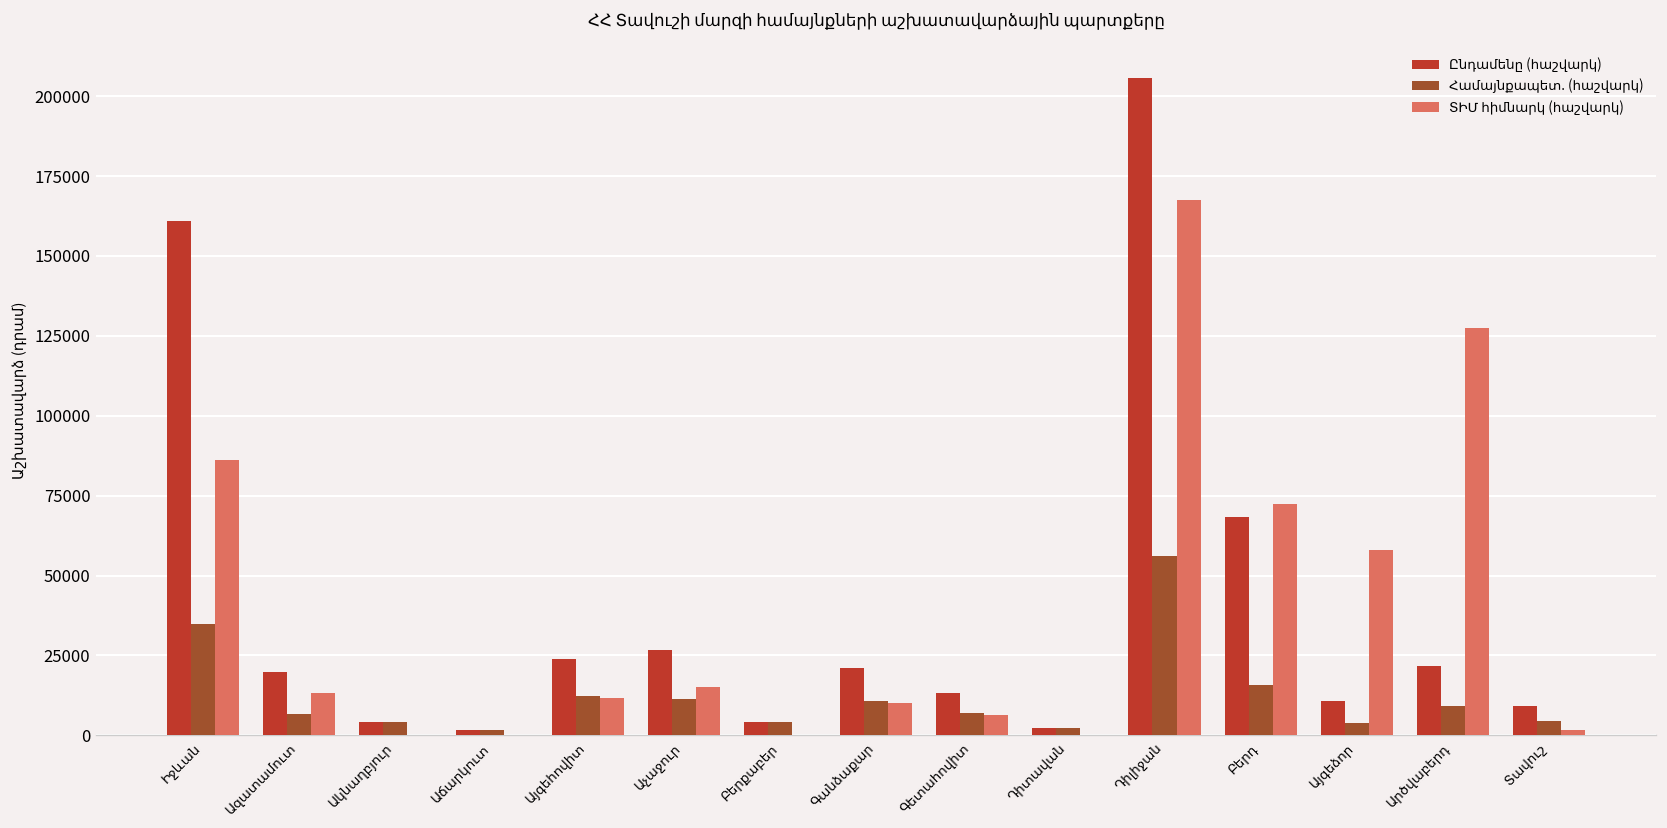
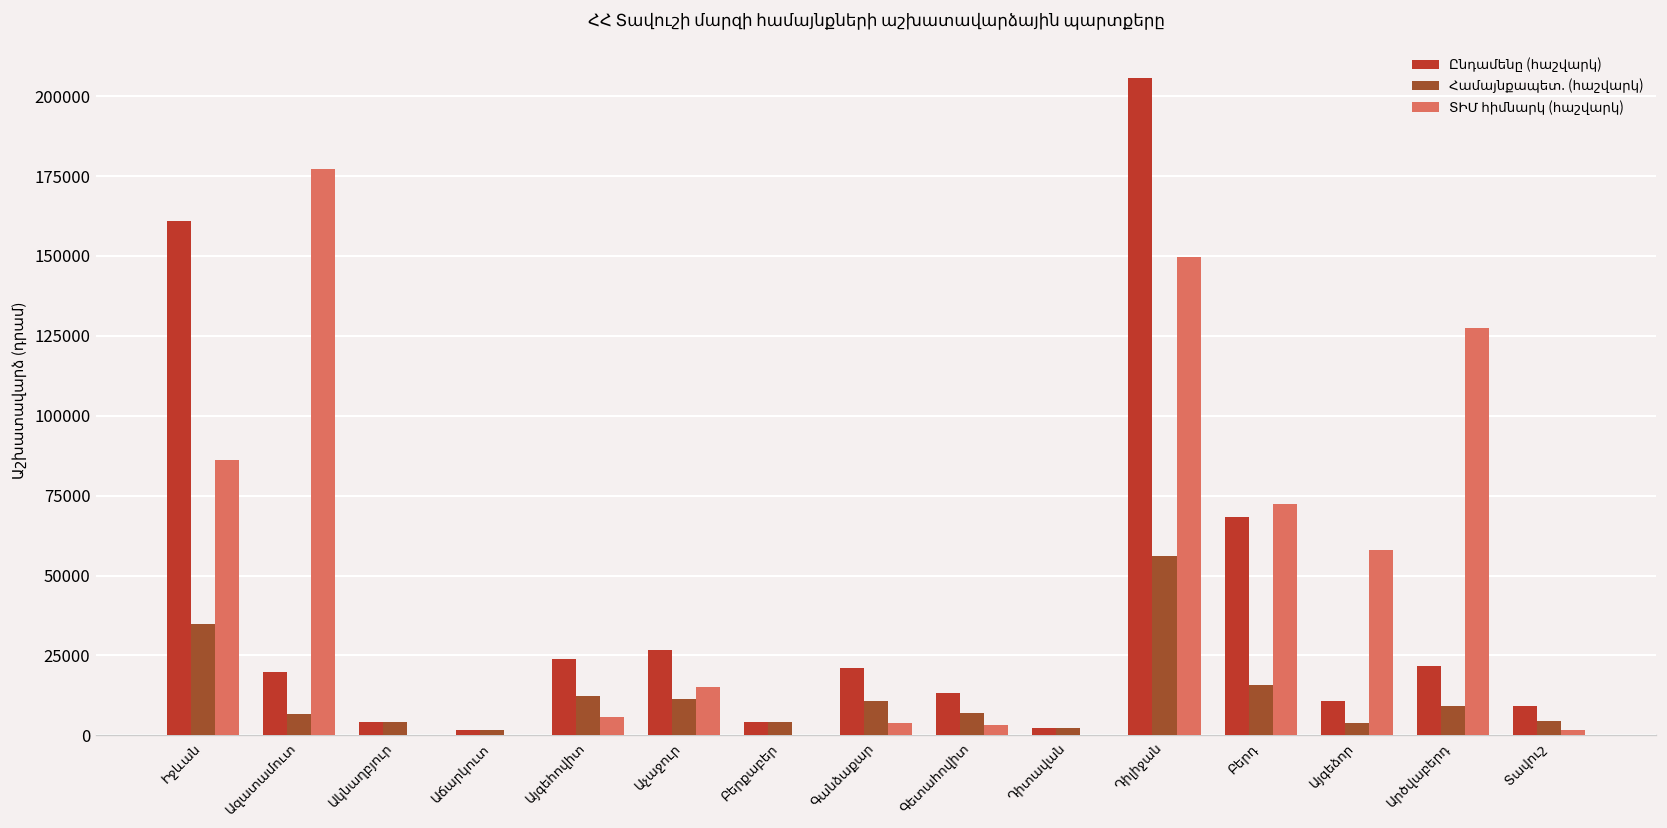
  {
    "ՏԻՄ հիմնարկ (հաշվարկ)": {
      "Իջևան": 86000,
-     "Ազատամուտ": 13000,
+     "Ազատամուտ": 177000,
      "Ակնաղբյուր": 0,
      "Աճարկուտ": 0,
-     "Այգեհովիտ": 12000,
+     "Այգեհովիտ": 6000,
      "Աչաջուր": 15000,
      "Բերքաբեր": 0,
-     "Գանձաքար": 10000,
-     "Գետահովիտ": 6000,
+     "Գանձաքար": 4000,
+     "Գետահովիտ": 3000,
      "Դիտավան": 0,
-     "Դիլիջան": 168000,
+     "Դիլիջան": 150000,
      "Բերդ": 72000,
      "Այգեձոր": 58000,
      "Արծվաբերդ": 127000,
      "Տավուշ": 2000
    }
  }
